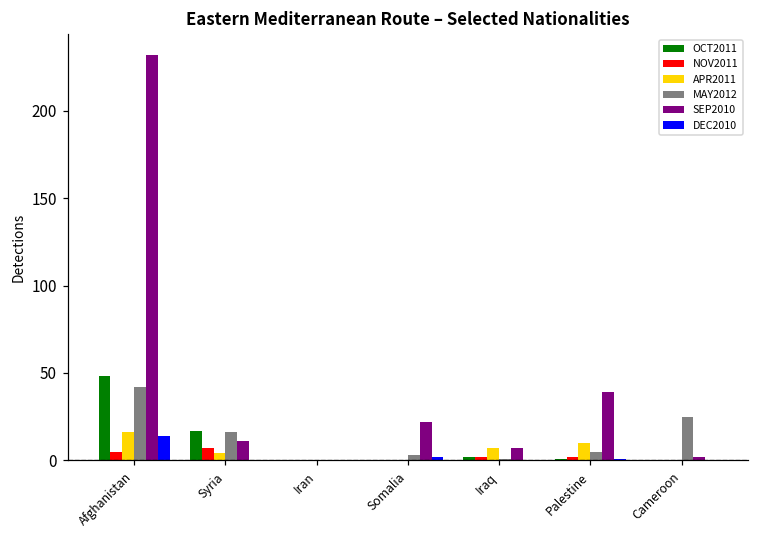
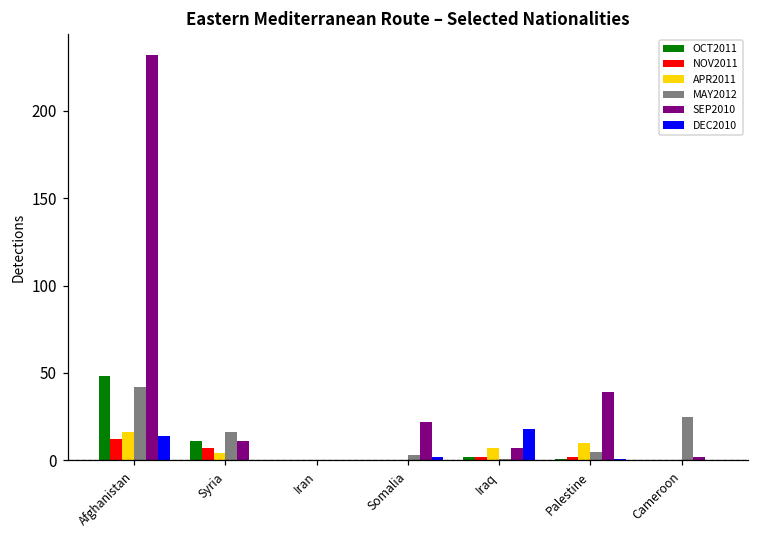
  {
    "OCT2011": {
      "Afghanistan": 48,
-     "Syria": 17,
+     "Syria": 11,
      "Iran": 0,
      "Somalia": 0,
      "Iraq": 2,
      "Cameroon": 0
    },
    "NOV2011": {
-     "Afghanistan": 5,
+     "Afghanistan": 12,
      "Syria": 7,
      "Iran": 0,
      "Somalia": 0,
      "Iraq": 2,
      "Palestine": 2,
      "Cameroon": 0
    },
    "APR2011": {
      "Afghanistan": 16,
      "Syria": 4,
      "Iran": 0,
      "Somalia": 0,
      "Iraq": 7,
      "Palestine": 10,
      "Cameroon": 0
    },
    "MAY2012": {
      "Afghanistan": 42,
      "Syria": 16,
      "Iran": 0,
      "Somalia": 3,
      "Palestine": 5,
      "Cameroon": 25
    },
    "SEP2010": {
      "Afghanistan": 232,
      "Syria": 11,
      "Iran": 0,
      "Somalia": 22,
      "Iraq": 7,
      "Palestine": 39,
      "Cameroon": 2
    },
    "DEC2010": {
      "Afghanistan": 14,
      "Syria": 0,
      "Iran": 0,
      "Somalia": 2,
-     "Iraq": 0,
+     "Iraq": 18,
      "Cameroon": 0
    }
  }
